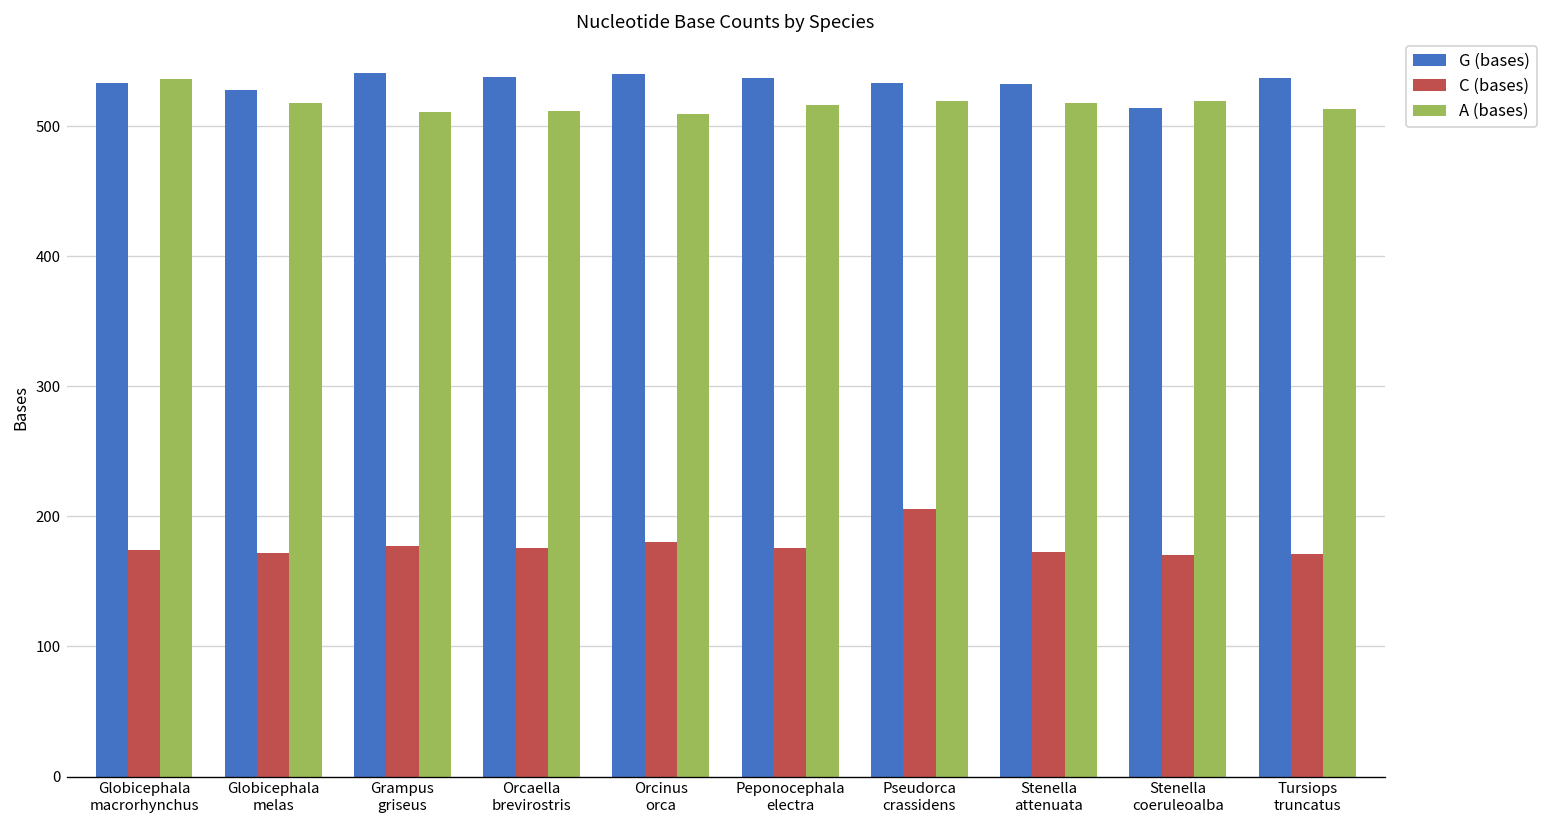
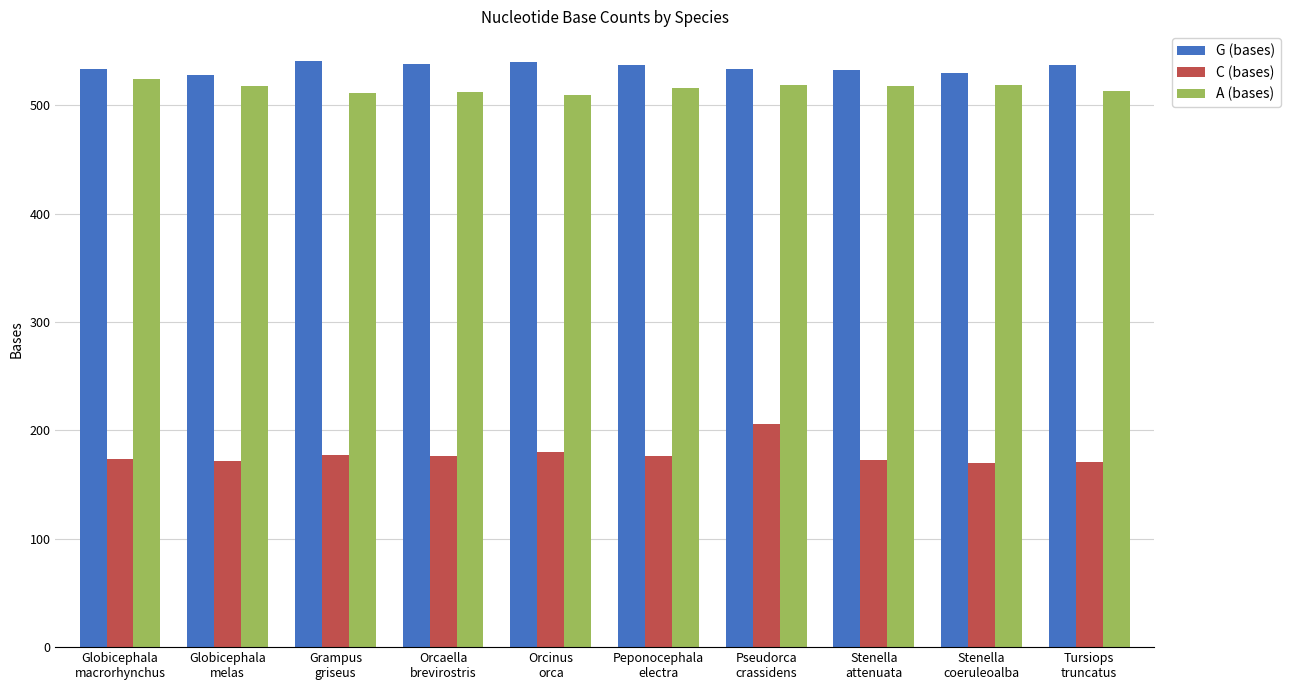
  {
    "G (bases)": {
      "Globicephala macrorhynchus": 533,
      "Globicephala melas": 528,
      "Grampus griseus": 541,
      "Orcaella brevirostris": 538,
      "Orcinus orca": 540,
      "Peponocephala electra": 537,
      "Pseudorca crassidens": 533,
      "Stenella attenuata": 532,
-     "Stenella coeruleoalba": 514,
+     "Stenella coeruleoalba": 530,
      "Tursiops truncatus": 537
    },
    "C (bases)": {
      "Globicephala macrorhynchus": 174,
      "Globicephala melas": 172,
      "Grampus griseus": 177,
      "Orcaella brevirostris": 176,
      "Orcinus orca": 180,
      "Peponocephala electra": 176,
      "Pseudorca crassidens": 206,
      "Stenella attenuata": 173,
      "Stenella coeruleoalba": 170,
      "Tursiops truncatus": 171
    },
    "A (bases)": {
-     "Globicephala macrorhynchus": 536,
+     "Globicephala macrorhynchus": 524,
      "Globicephala melas": 518,
      "Grampus griseus": 511,
      "Orcaella brevirostris": 512,
      "Orcinus orca": 509,
      "Peponocephala electra": 516,
      "Pseudorca crassidens": 519,
      "Stenella attenuata": 518,
      "Stenella coeruleoalba": 519,
      "Tursiops truncatus": 513
    }
  }
